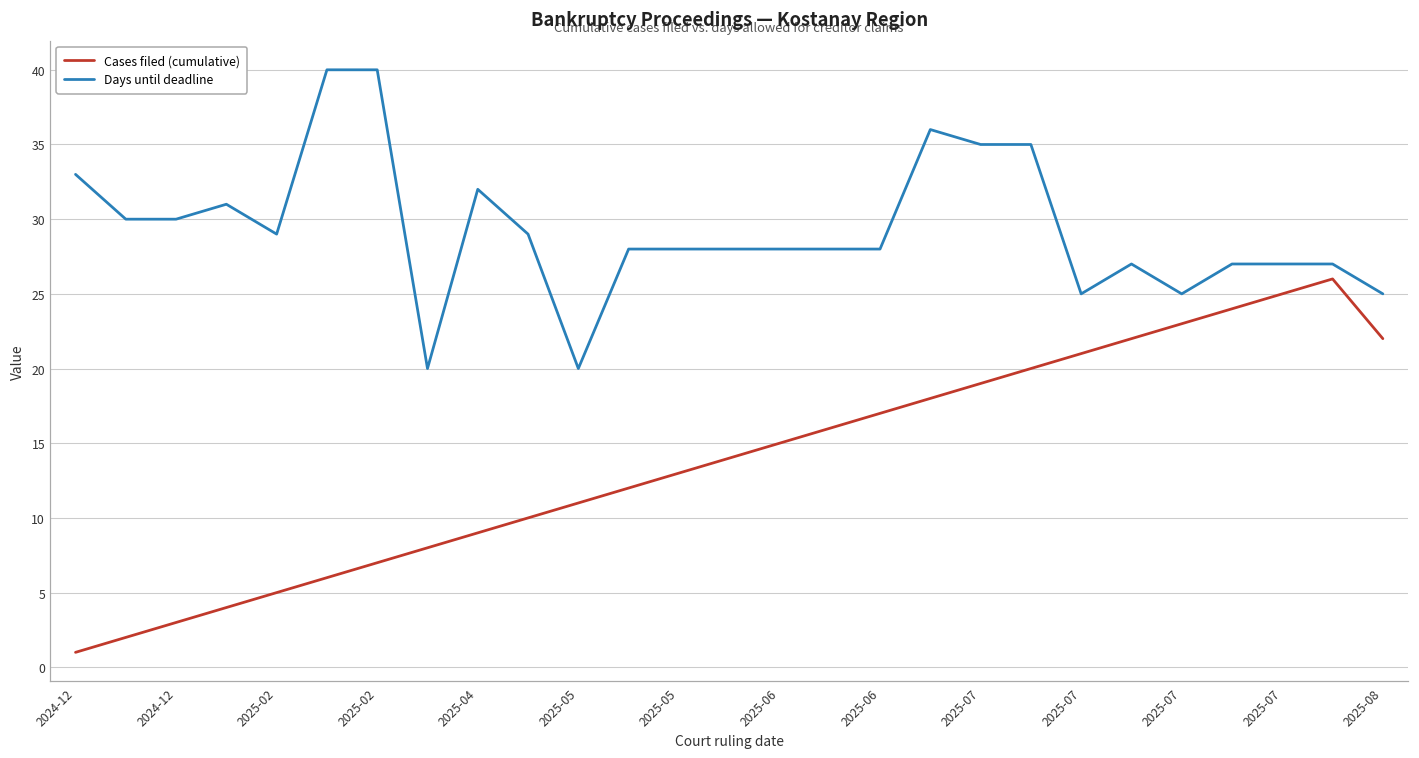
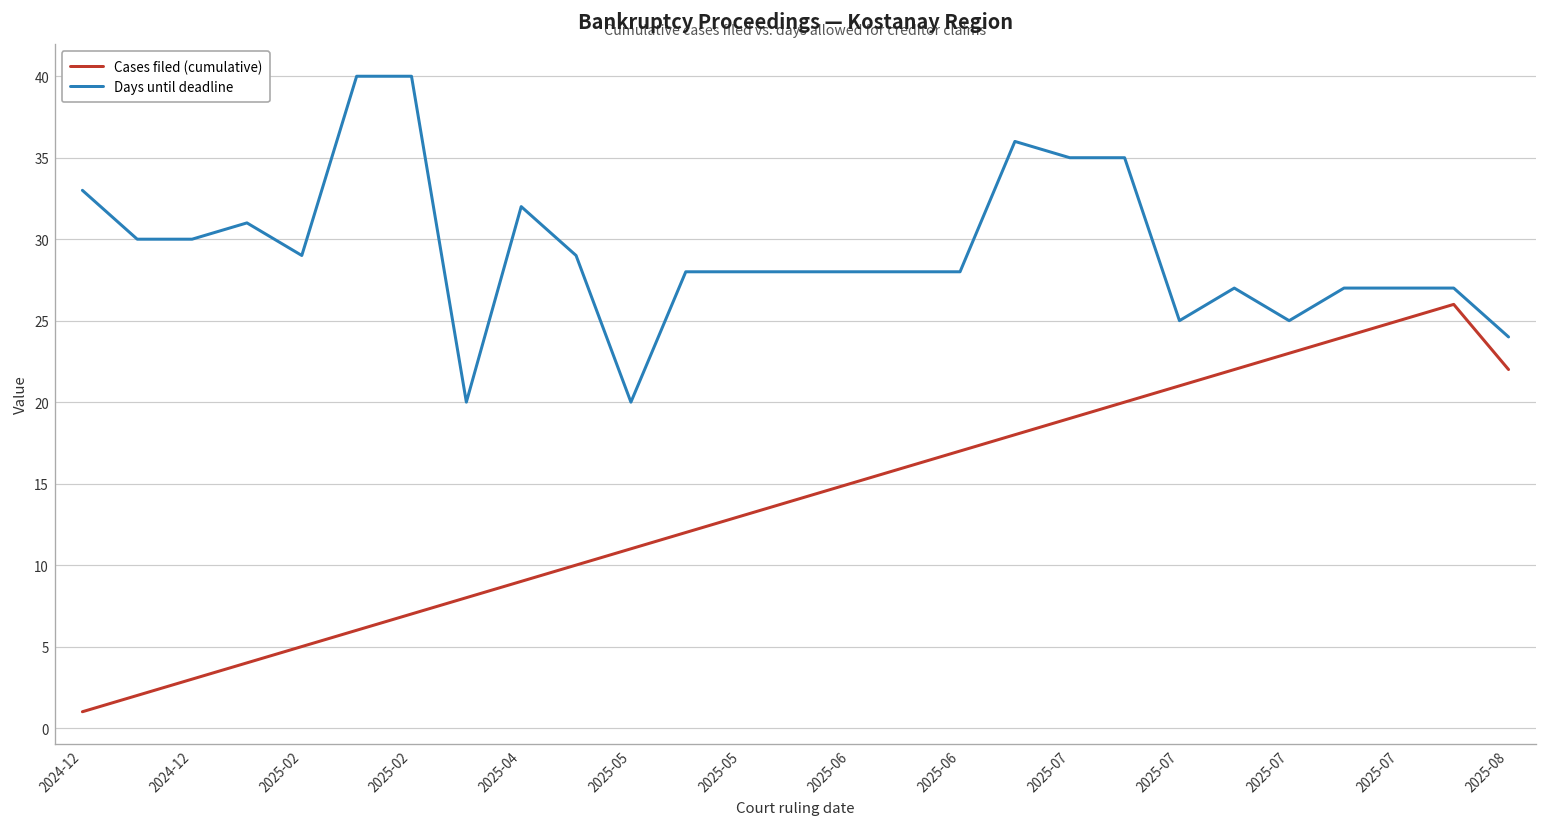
  {
    "Cases filed (cumulative)": {
      "2025-04": 9,
      "2025-08": 22
    },
    "Days until deadline": {
      "2025-04": 32,
-     "2025-08": 25
+     "2025-08": 24
    }
  }
